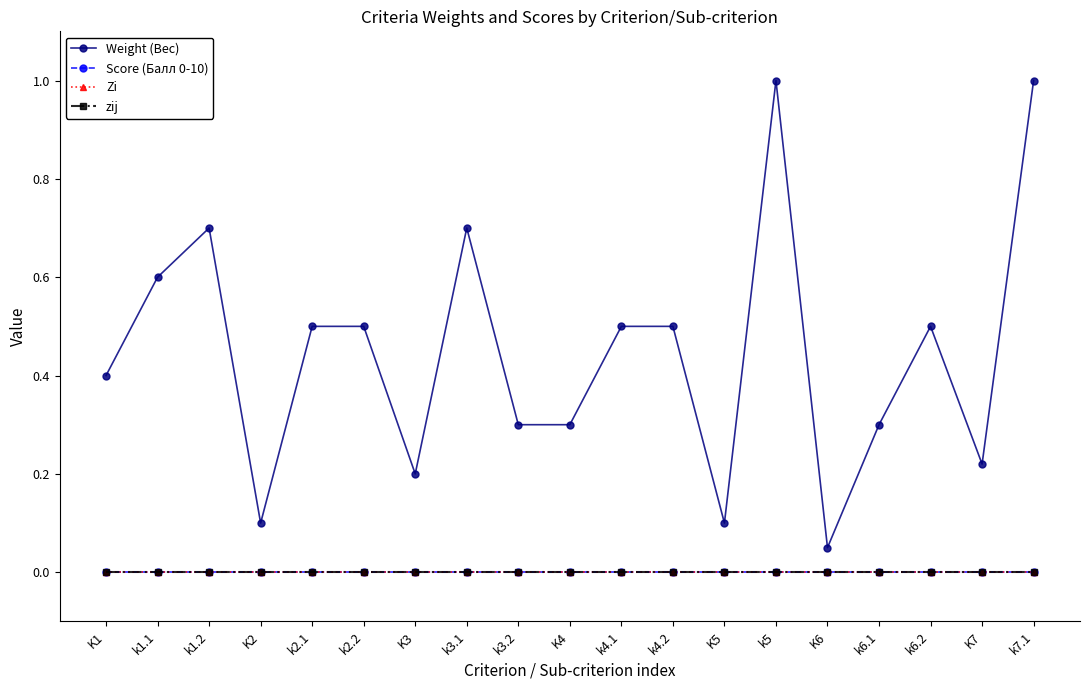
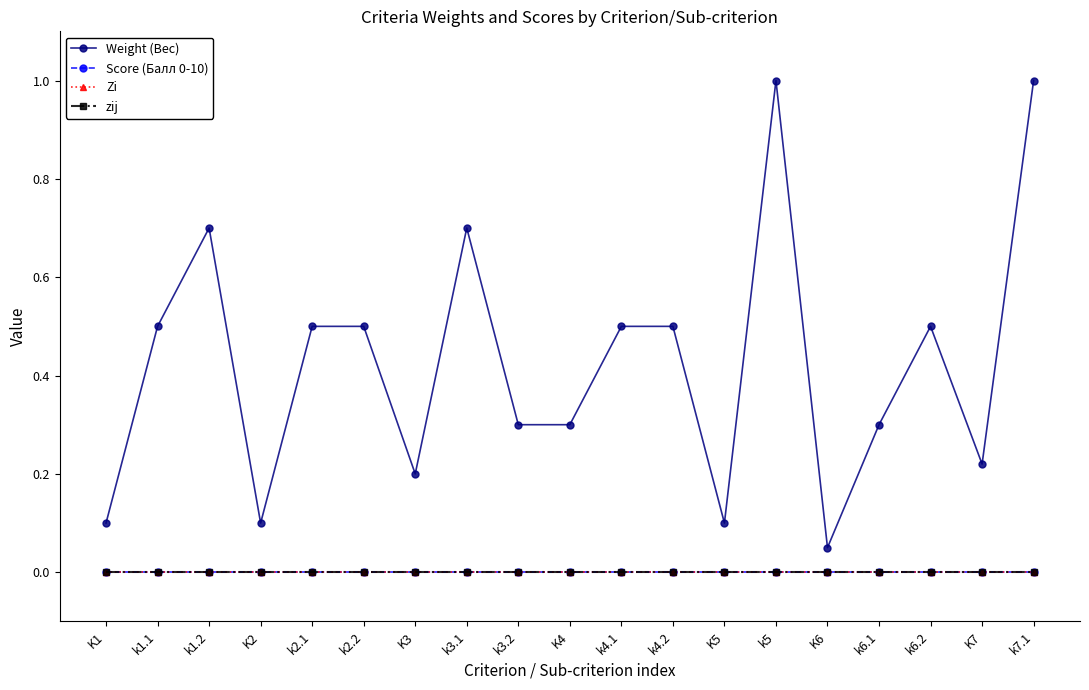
  {
    "Weight (Вес)": {
-     "K1": 0.4,
-     "k1.1": 0.6,
+     "K1": 0.1,
+     "k1.1": 0.5,
      "k1.2": 0.7,
      "K2": 0.1,
      "k2.1": 0.5,
      "k2.2": 0.5,
      "K3": 0.2,
      "k3.1": 0.7,
      "k3.2": 0.3,
      "K4": 0.3,
      "k4.1": 0.5,
      "k4.2": 0.5,
      "K5": 0.1,
      "k5": 1.0,
      "K6": 0.05,
      "k6.1": 0.3,
      "k6.2": 0.5,
      "K7": 0.22,
      "k7.1": 1.0
    },
    "zij": {
      "K1": 0.0,
      "k1.1": 0.0,
      "k1.2": 0.0,
      "K2": 0.0,
      "k2.1": 0.0,
      "k2.2": 0.0,
      "K3": 0.0,
      "k3.1": 0.0,
      "k3.2": 0.0,
      "K4": 0.0,
      "k4.1": 0.0,
      "k4.2": 0.0,
      "K5": 0.0,
      "k5": 0.0,
      "K6": 0.0,
      "k6.1": 0.0,
      "k6.2": 0.0,
      "K7": 0.0,
      "k7.1": 0.0
    }
  }
